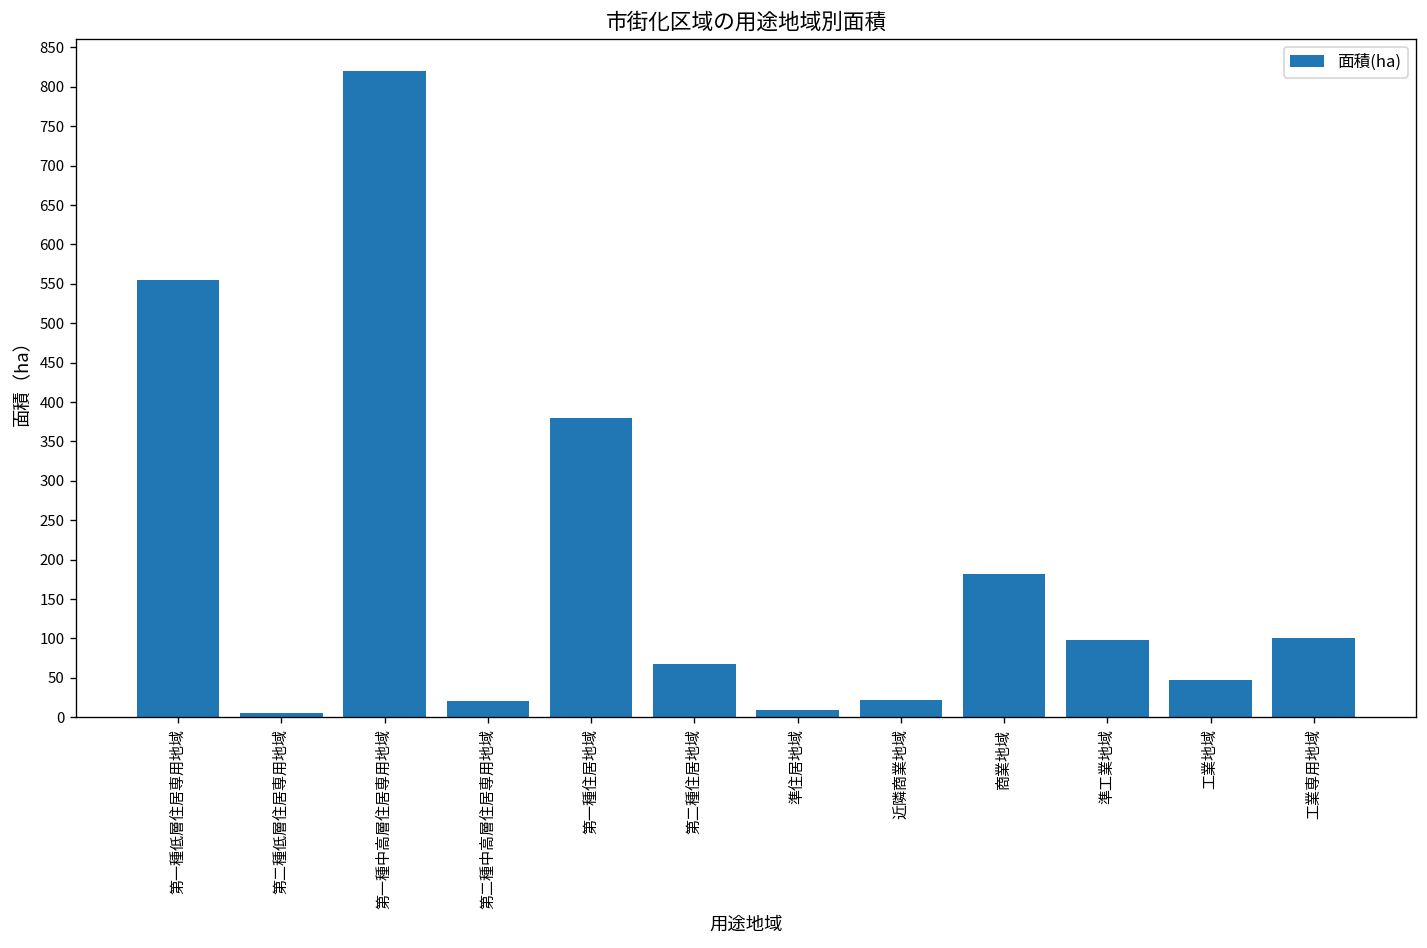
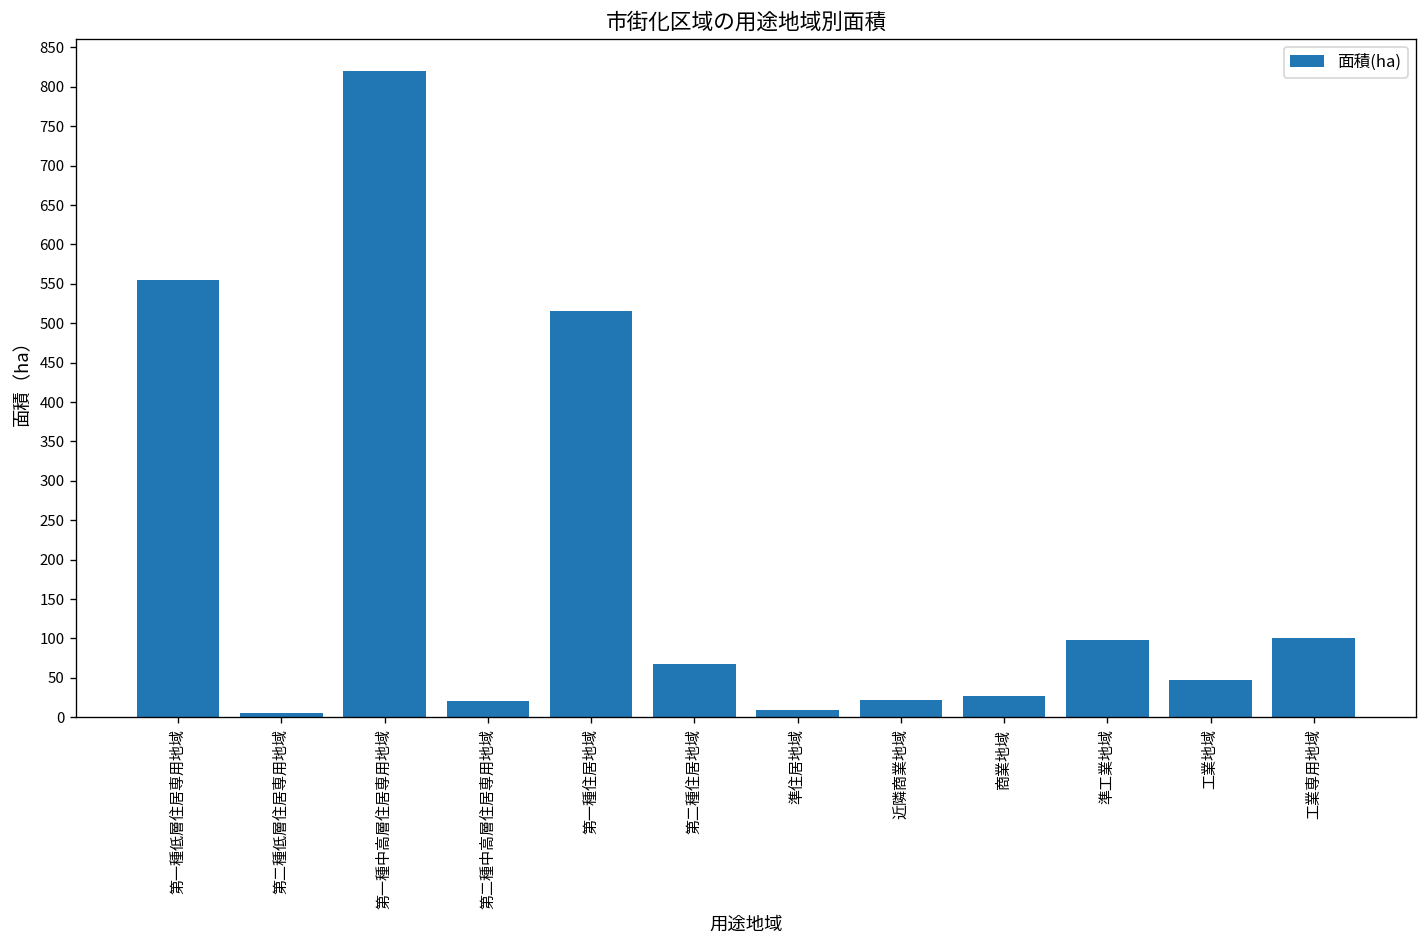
  {
    "第一種低層住居専用地域": 560,
    "第二種低層住居専用地域": 10,
    "第一種中高層住居専用地域": 820,
    "第二種中高層住居専用地域": 20,
-   "第一種住居地域": 380,
+   "第一種住居地域": 520,
    "第二種住居地域": 70,
    "準住居地域": 10,
    "近隣商業地域": 20,
-   "商業地域": 180,
+   "商業地域": 30,
    "準工業地域": 100,
    "工業地域": 50,
    "工業専用地域": 100
  }
